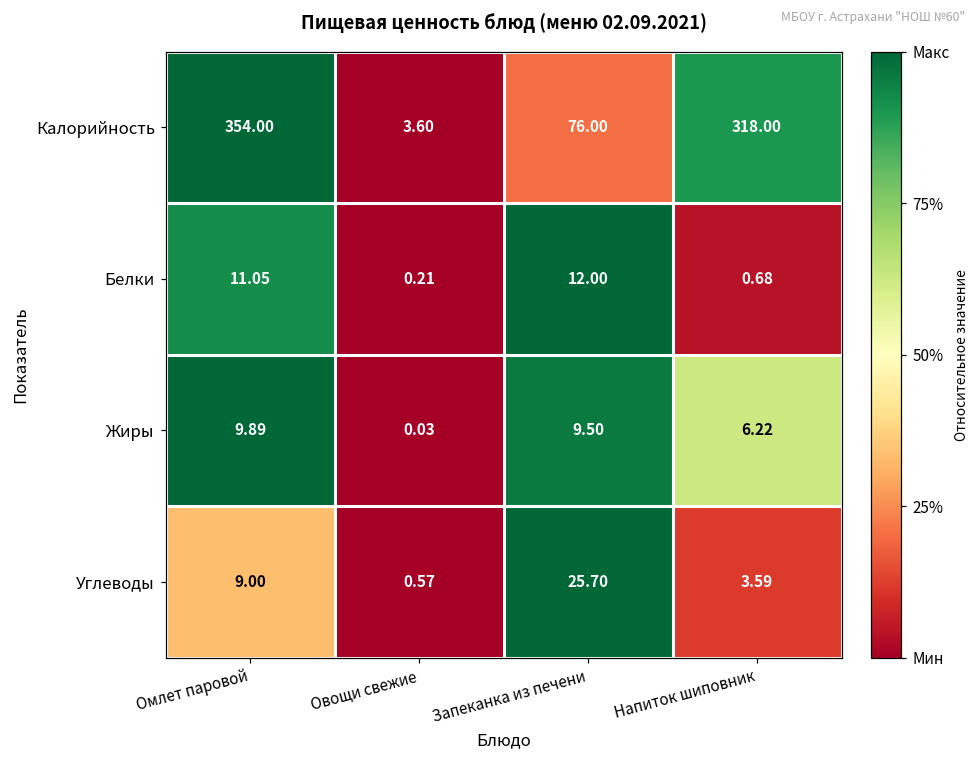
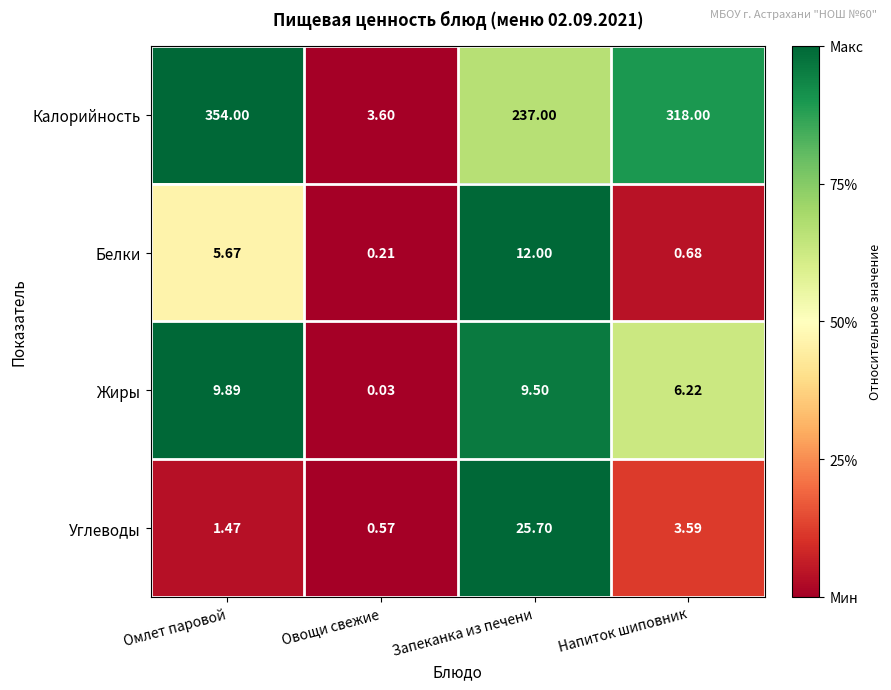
  {
    "Калорийность": {
      "Омлет паровой": 354.00,
      "Овощи свежие": 3.60,
-     "Запеканка из печени": 76.00,
+     "Запеканка из печени": 237.00,
      "Напиток шиповник": 318.00
    },
    "Белки": {
-     "Омлет паровой": 11.05,
+     "Омлет паровой": 5.67,
      "Овощи свежие": 0.21,
      "Запеканка из печени": 12.00,
      "Напиток шиповник": 0.68
    },
    "Жиры": {
      "Омлет паровой": 9.89,
      "Овощи свежие": 0.03,
      "Запеканка из печени": 9.50,
      "Напиток шиповник": 6.22
    },
    "Углеводы": {
-     "Омлет паровой": 9.00,
+     "Омлет паровой": 1.47,
      "Овощи свежие": 0.57,
      "Запеканка из печени": 25.70,
      "Напиток шиповник": 3.59
    }
  }
